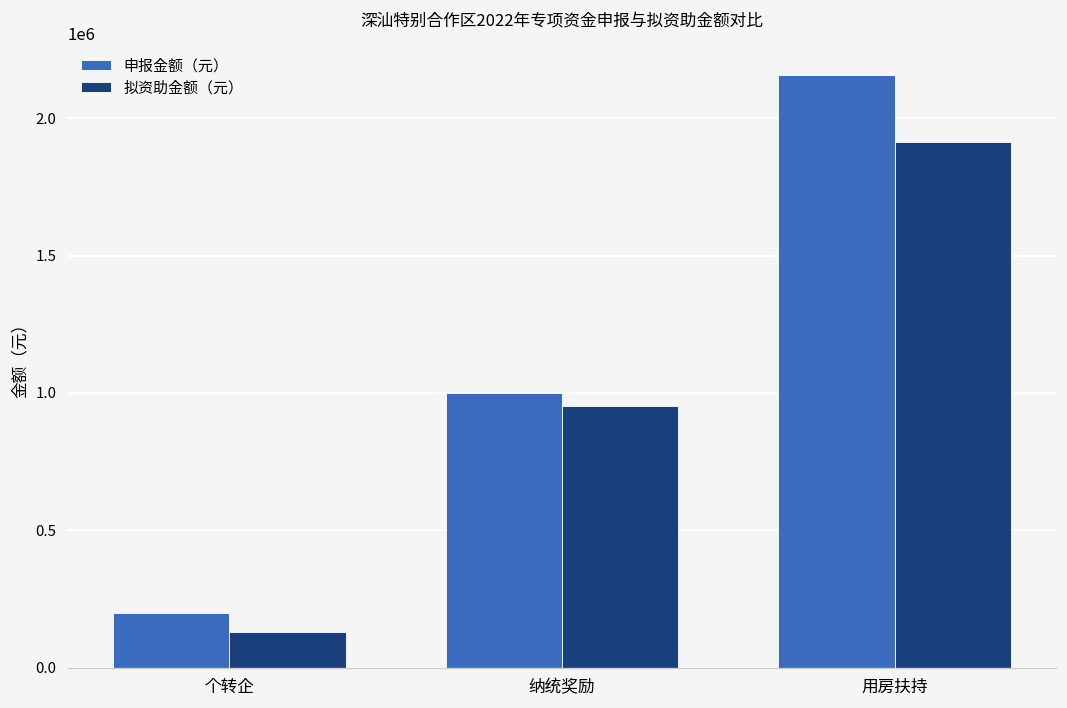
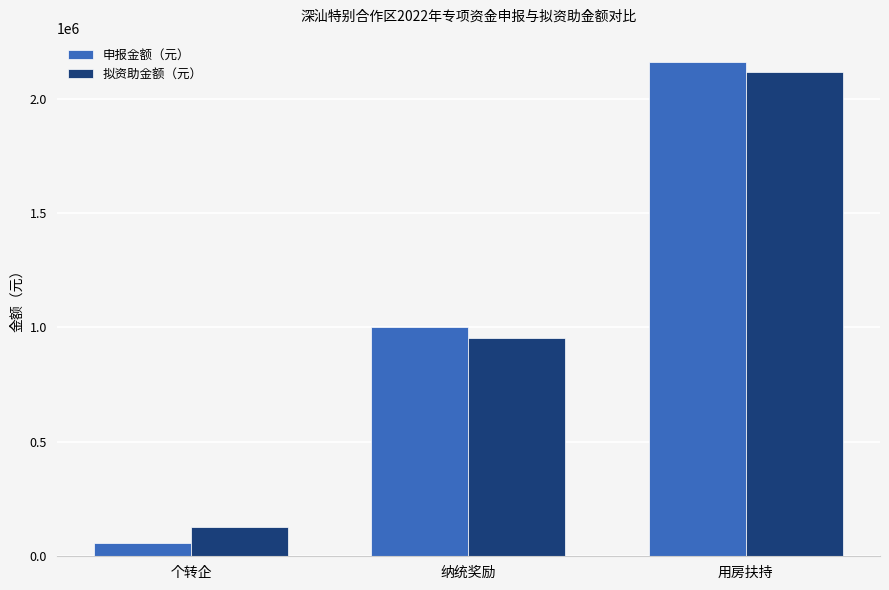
  {
    "申报金额（元）": {
-     "个转企": 200000,
+     "个转企": 60000,
      "纳统奖励": 1000000,
      "用房扶持": 2160000
    },
    "拟资助金额（元）": {
      "个转企": 130000,
      "纳统奖励": 950000,
-     "用房扶持": 1910000
+     "用房扶持": 2120000
    }
  }
